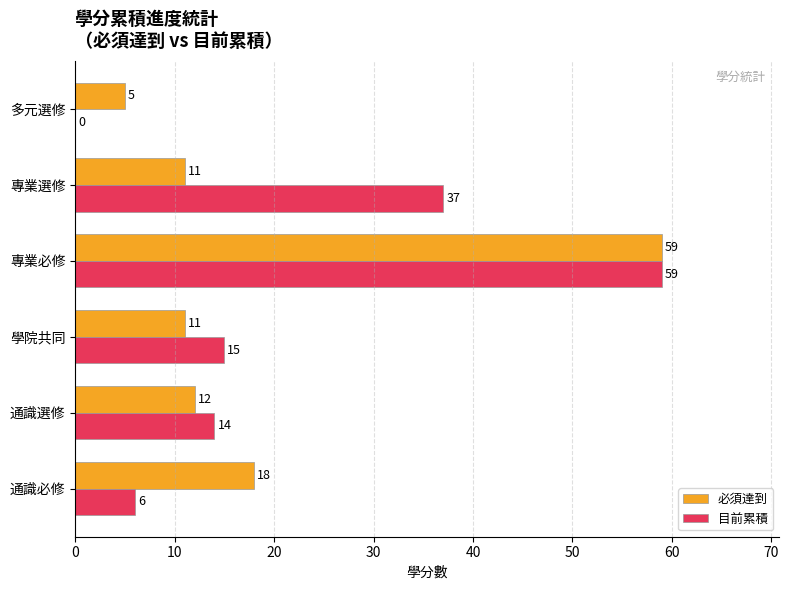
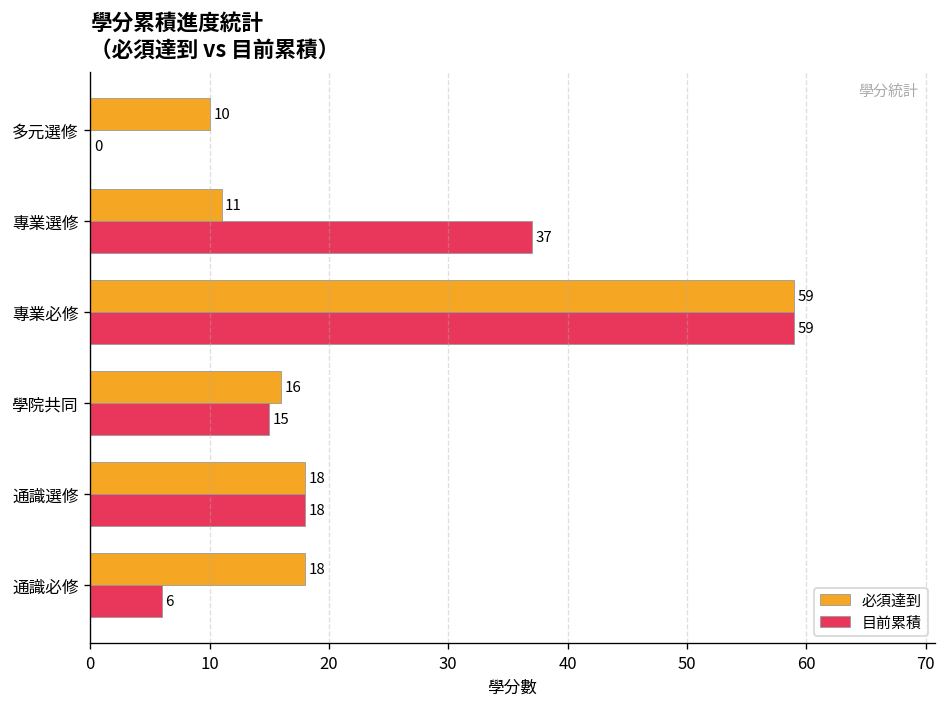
  {
    "必須達到": {
-     "多元選修": 5,
+     "多元選修": 10,
      "專業選修": 11,
      "專業必修": 59,
-     "學院共同": 11,
-     "通識選修": 12,
+     "學院共同": 16,
+     "通識選修": 18,
      "通識必修": 18
    },
    "目前累積": {
      "多元選修": 0,
      "專業選修": 37,
      "專業必修": 59,
      "學院共同": 15,
-     "通識選修": 14,
+     "通識選修": 18,
      "通識必修": 6
    }
  }
